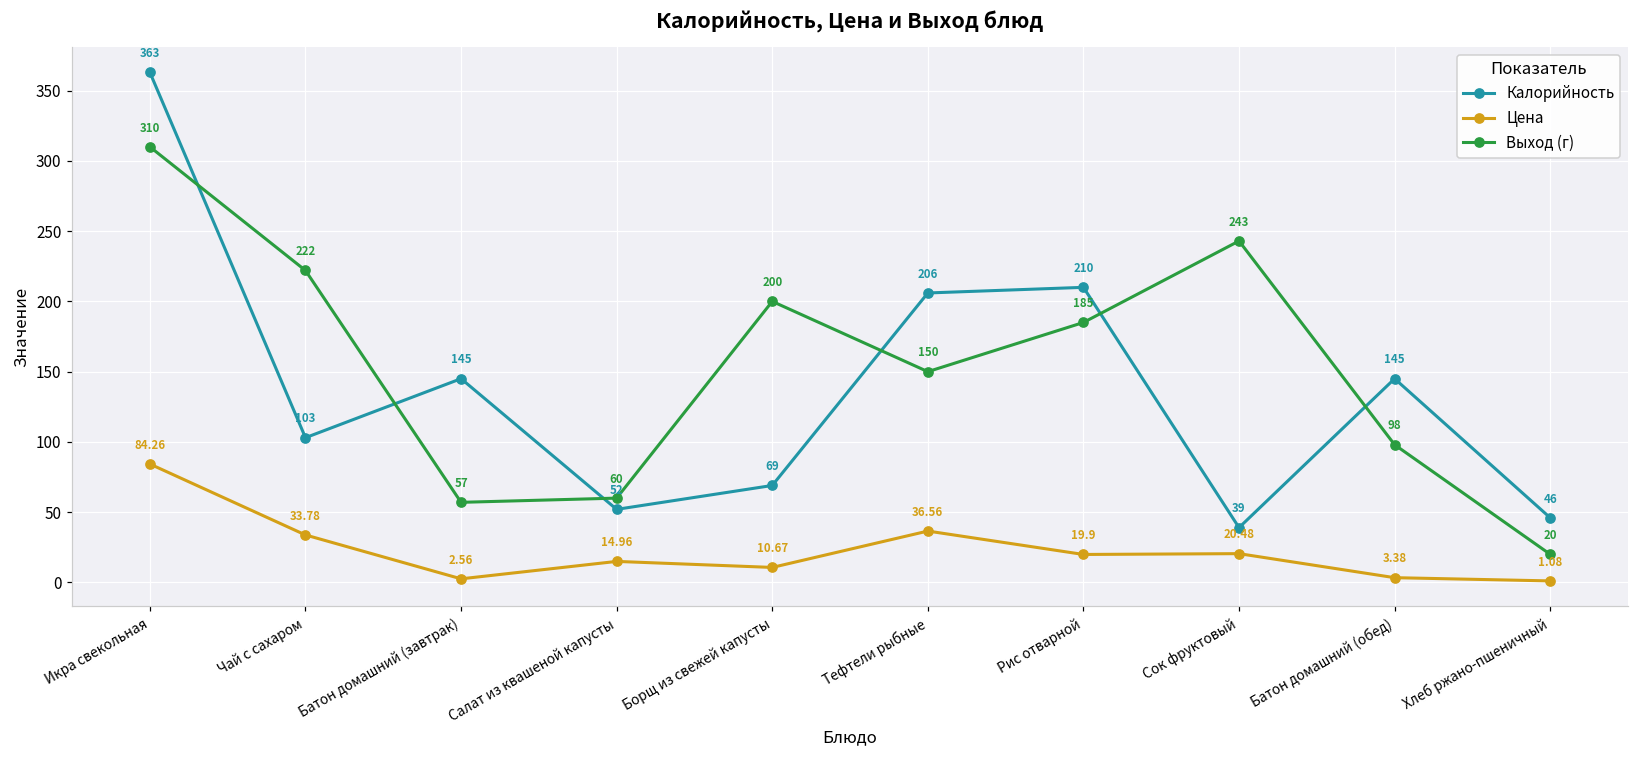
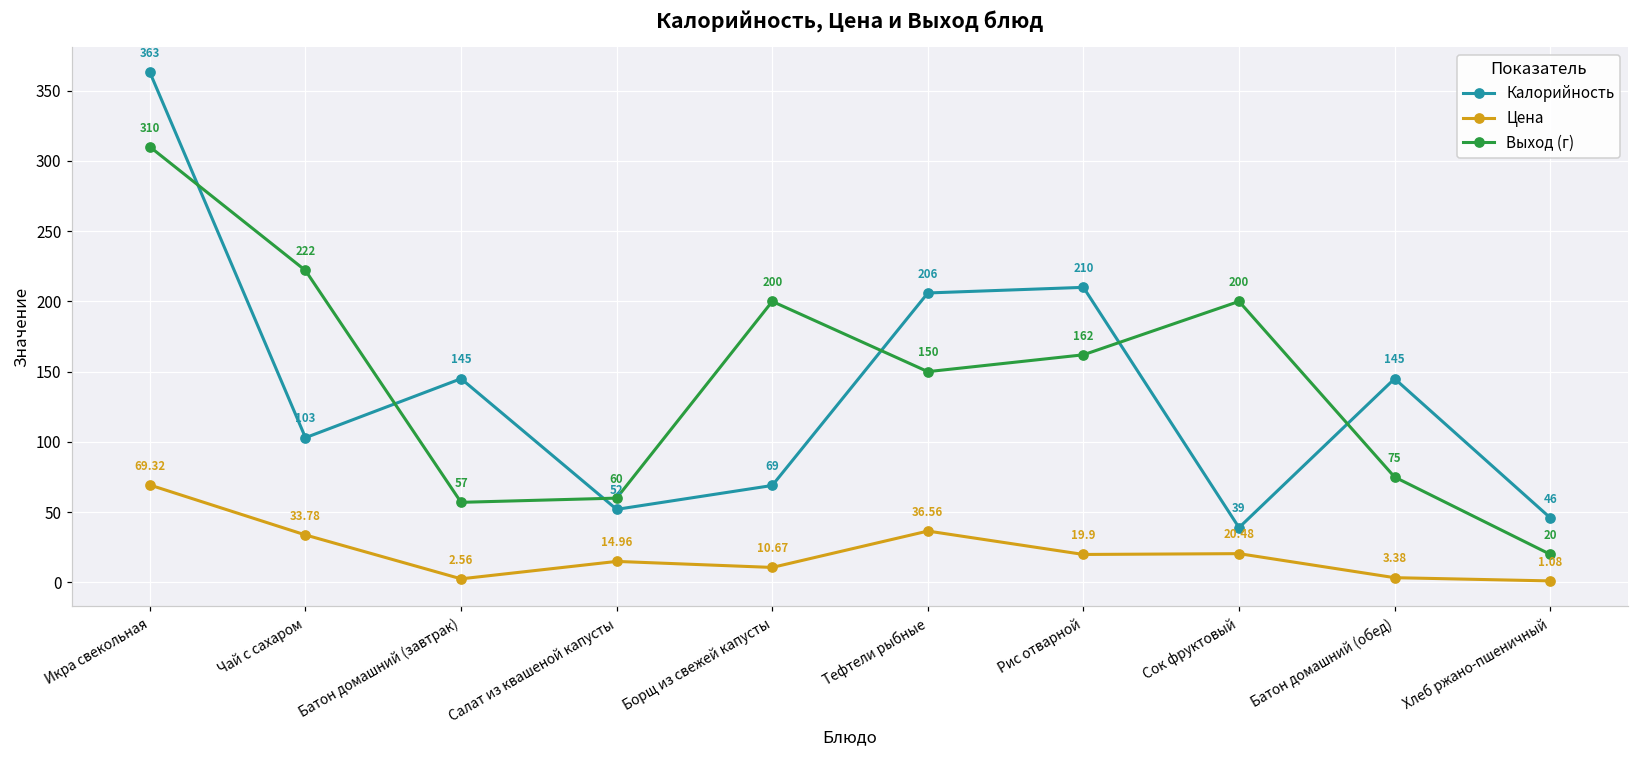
  {
    "Калорийность": {
      "Икра свекольная": 363,
      "Чай с сахаром": 103,
      "Батон домашний (завтрак)": 145,
      "Борщ из свежей капусты": 69,
      "Тефтели рыбные": 206,
      "Рис отварной": 210,
      "Сок фруктовый": 39,
      "Батон домашний (обед)": 145,
      "Хлеб ржано-пшеничный": 46
    },
    "Цена": {
-     "Икра свекольная": 84.26,
+     "Икра свекольная": 69.32,
      "Чай с сахаром": 33.78,
      "Батон домашний (завтрак)": 2.56,
      "Салат из квашеной капусты": 14.96,
      "Борщ из свежей капусты": 10.67,
      "Тефтели рыбные": 36.56,
      "Рис отварной": 19.9,
      "Сок фруктовый": 20.48,
      "Батон домашний (обед)": 3.38,
      "Хлеб ржано-пшеничный": 1.08
    },
    "Выход (г)": {
      "Икра свекольная": 310,
      "Чай с сахаром": 222,
      "Батон домашний (завтрак)": 57,
      "Салат из квашеной капусты": 60,
      "Борщ из свежей капусты": 200,
      "Тефтели рыбные": 150,
-     "Рис отварной": 185,
-     "Сок фруктовый": 243,
-     "Батон домашний (обед)": 98,
+     "Рис отварной": 162,
+     "Сок фруктовый": 200,
+     "Батон домашний (обед)": 75,
      "Хлеб ржано-пшеничный": 20
    }
  }
